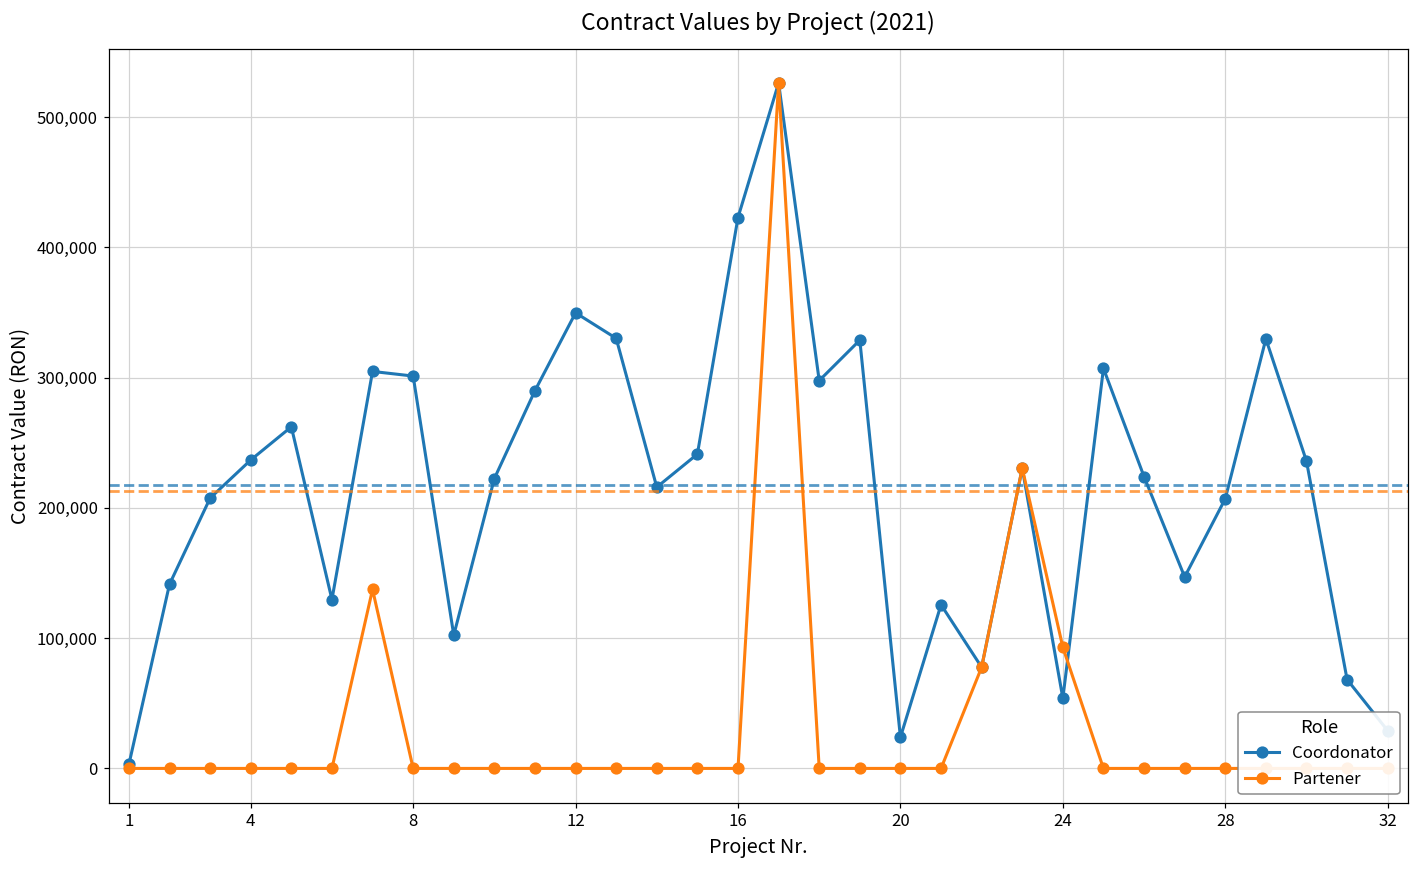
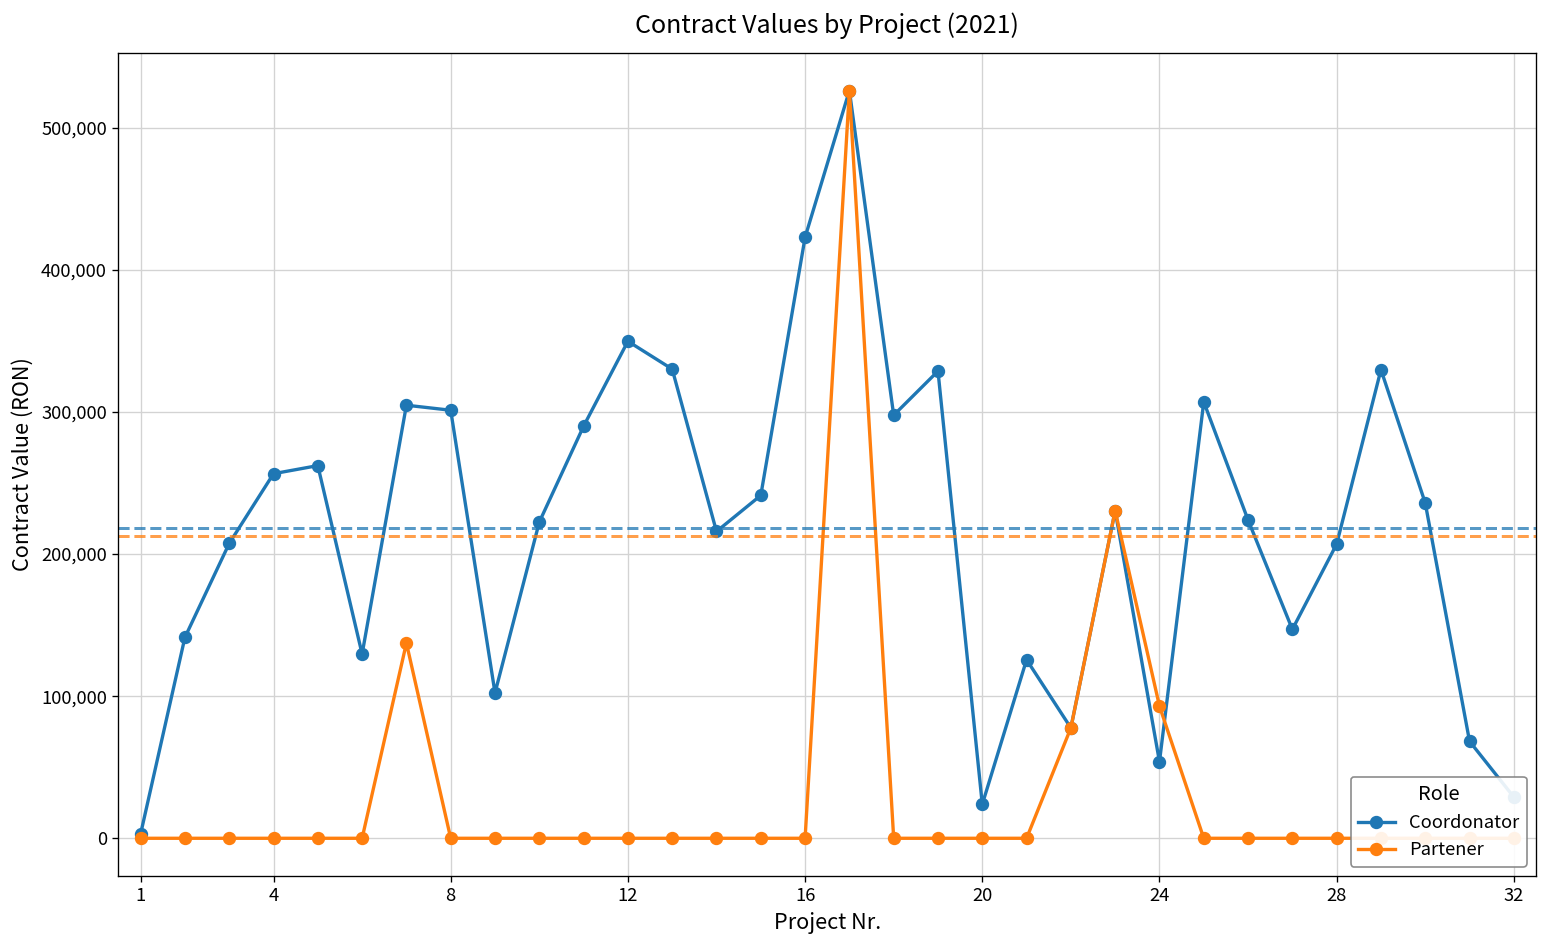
  {
    "Coordonator": {
      "1": "3,000",
-     "4": "237,000",
+     "4": "257,000",
      "8": "301,000",
      "12": "350,000",
      "16": "423,000",
      "20": "24,000",
      "24": "54,000",
      "28": "207,000"
    },
    "Partener": {
      "1": "0",
      "4": "0",
      "8": "0",
      "12": "0",
      "16": "0",
      "20": "0",
      "24": "93,000",
      "28": "0"
    }
  }
